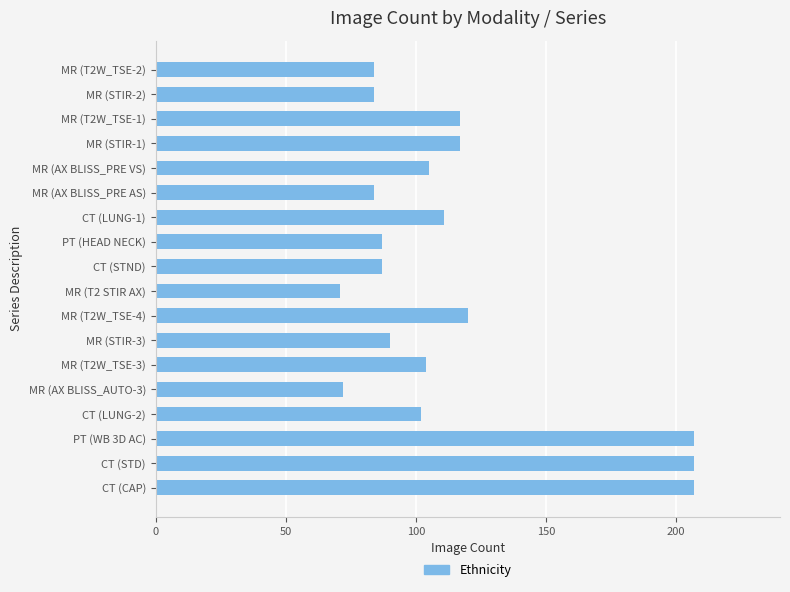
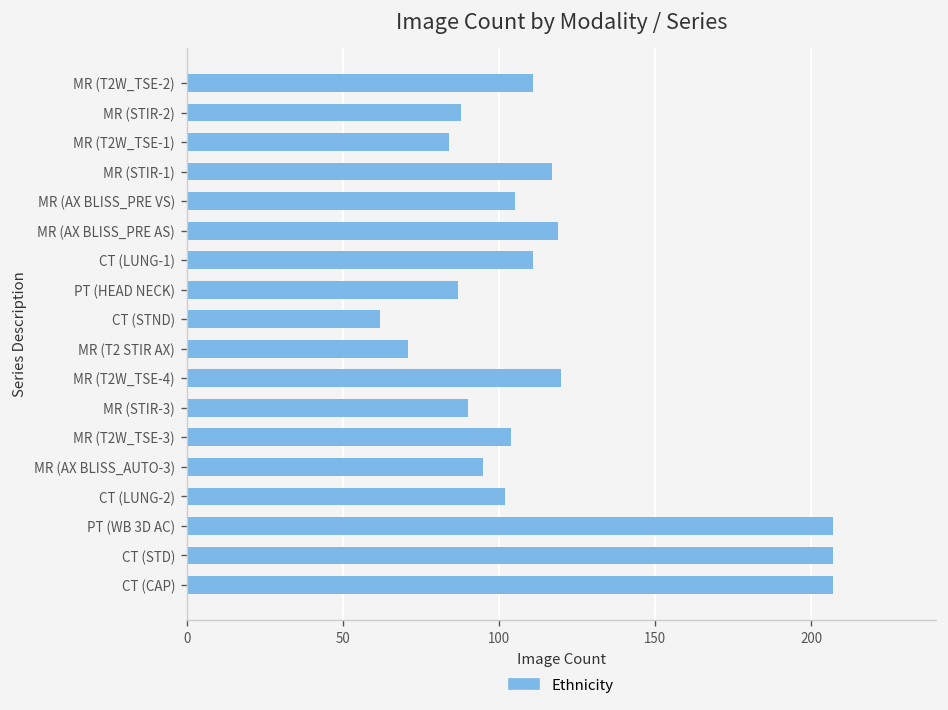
  {
-   "MR (T2W_TSE-2)": 84,
-   "MR (STIR-2)": 84,
-   "MR (T2W_TSE-1)": 117,
+   "MR (T2W_TSE-2)": 111,
+   "MR (STIR-2)": 88,
+   "MR (T2W_TSE-1)": 84,
    "MR (STIR-1)": 117,
    "MR (AX BLISS_PRE VS)": 105,
-   "MR (AX BLISS_PRE AS)": 84,
+   "MR (AX BLISS_PRE AS)": 119,
    "CT (LUNG-1)": 111,
    "PT (HEAD NECK)": 87,
-   "CT (STND)": 87,
+   "CT (STND)": 62,
    "MR (T2 STIR AX)": 71,
    "MR (T2W_TSE-4)": 120,
    "MR (STIR-3)": 90,
    "MR (T2W_TSE-3)": 104,
-   "MR (AX BLISS_AUTO-3)": 72,
+   "MR (AX BLISS_AUTO-3)": 95,
    "CT (LUNG-2)": 102,
    "PT (WB 3D AC)": 207,
    "CT (STD)": 207,
    "CT (CAP)": 207
  }
